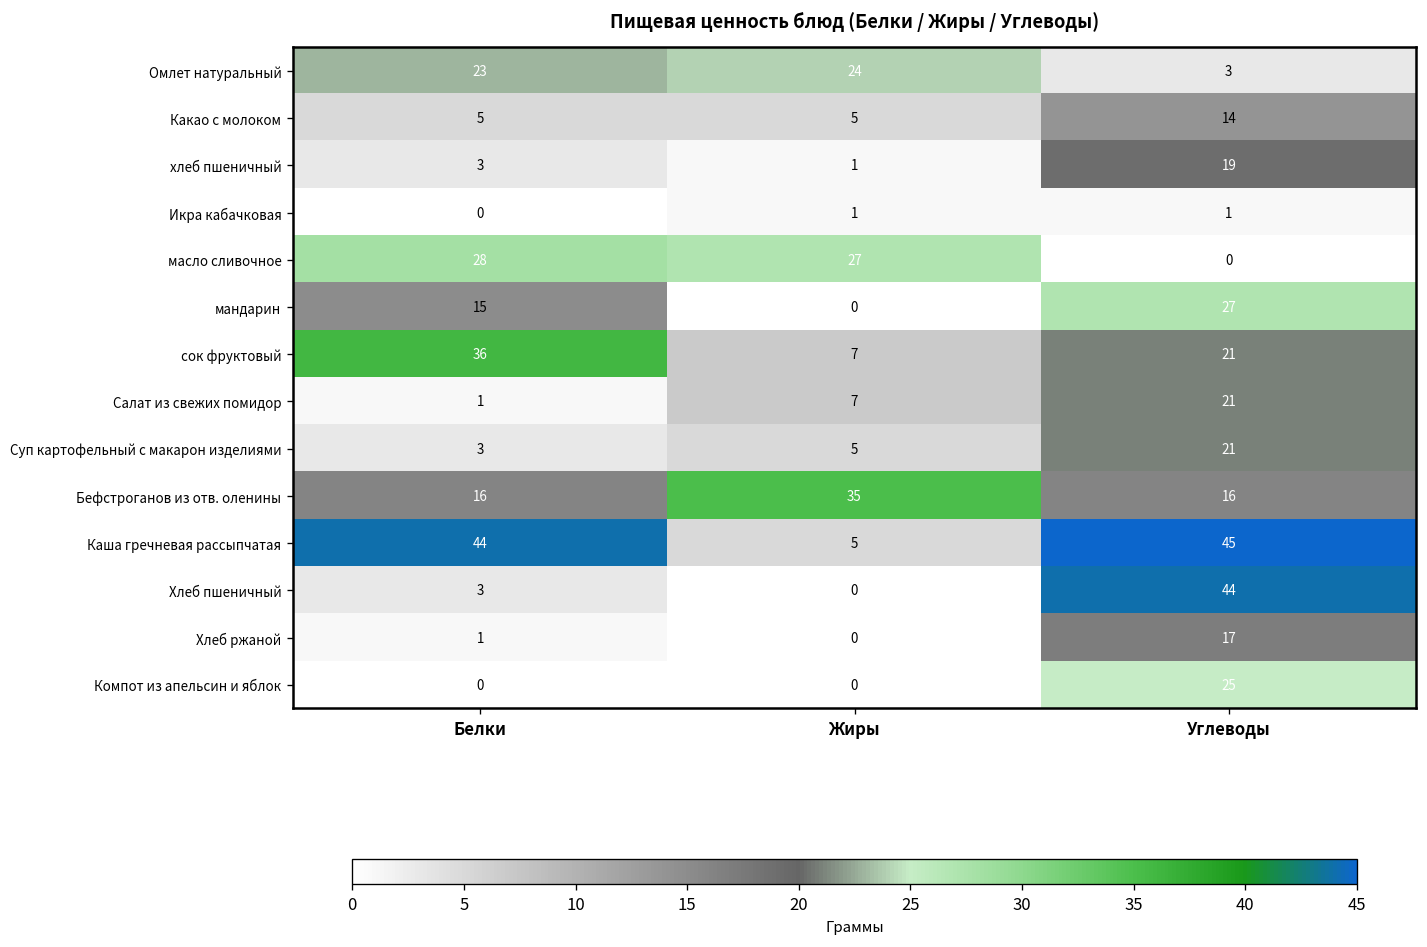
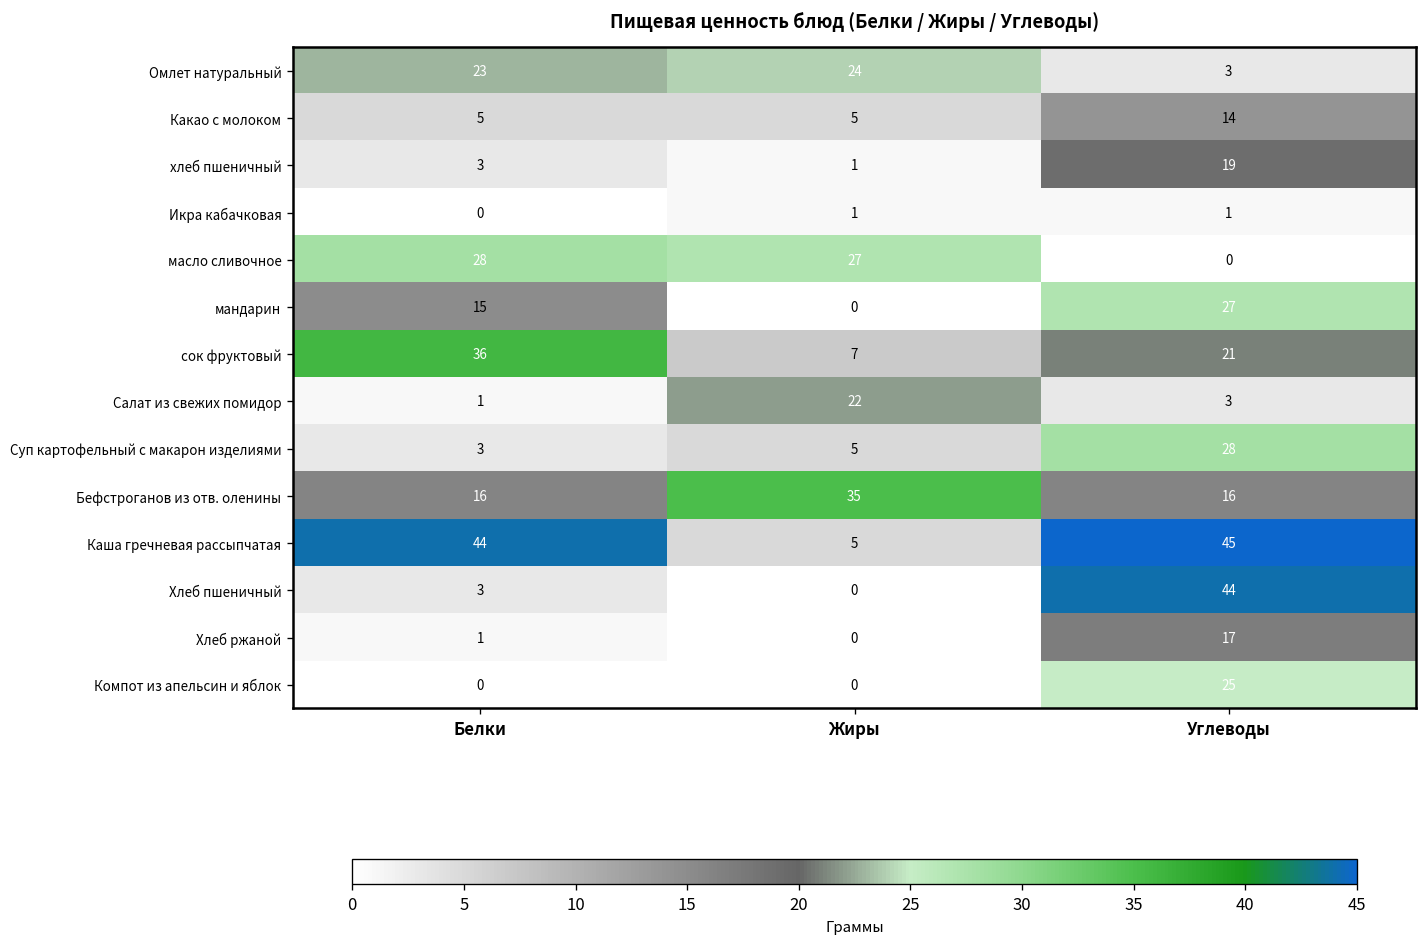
  {
    "Омлет натуральный": {
      "Белки": 23,
      "Жиры": 24,
      "Углеводы": 3
    },
    "Какао с молоком": {
      "Белки": 5,
      "Жиры": 5,
      "Углеводы": 14
    },
    "хлеб пшеничный": {
      "Белки": 3,
      "Жиры": 1,
      "Углеводы": 19
    },
    "Икра кабачковая": {
      "Белки": 0,
      "Жиры": 1,
      "Углеводы": 1
    },
    "масло сливочное": {
      "Белки": 28,
      "Жиры": 27,
      "Углеводы": 0
    },
    "мандарин": {
      "Белки": 15,
      "Жиры": 0,
      "Углеводы": 27
    },
    "сок фруктовый": {
      "Белки": 36,
      "Жиры": 7,
      "Углеводы": 21
    },
    "Салат из свежих помидор": {
      "Белки": 1,
-     "Жиры": 7,
-     "Углеводы": 21
+     "Жиры": 22,
+     "Углеводы": 3
    },
    "Суп картофельный с макарон изделиями": {
      "Белки": 3,
      "Жиры": 5,
-     "Углеводы": 21
+     "Углеводы": 28
    },
    "Бефстроганов из отв. оленины": {
      "Белки": 16,
      "Жиры": 35,
      "Углеводы": 16
    },
    "Каша гречневая рассыпчатая": {
      "Белки": 44,
      "Жиры": 5,
      "Углеводы": 45
    },
    "Хлеб пшеничный": {
      "Белки": 3,
      "Жиры": 0,
      "Углеводы": 44
    },
    "Хлеб ржаной": {
      "Белки": 1,
      "Жиры": 0,
      "Углеводы": 17
    },
    "Компот из апельсин и яблок": {
      "Белки": 0,
      "Жиры": 0,
      "Углеводы": 25
    }
  }
